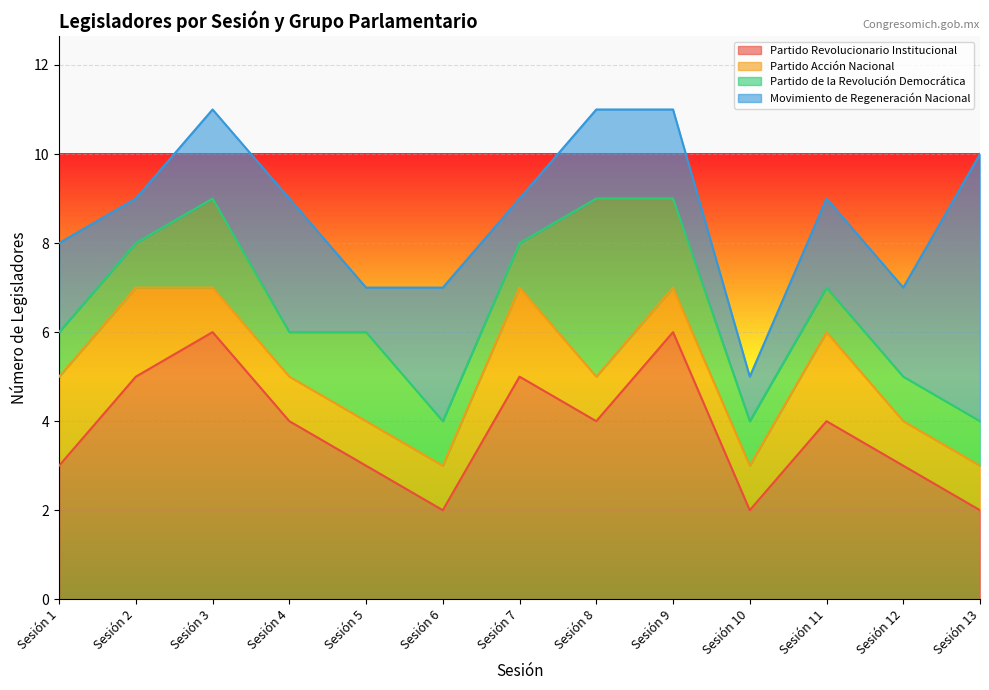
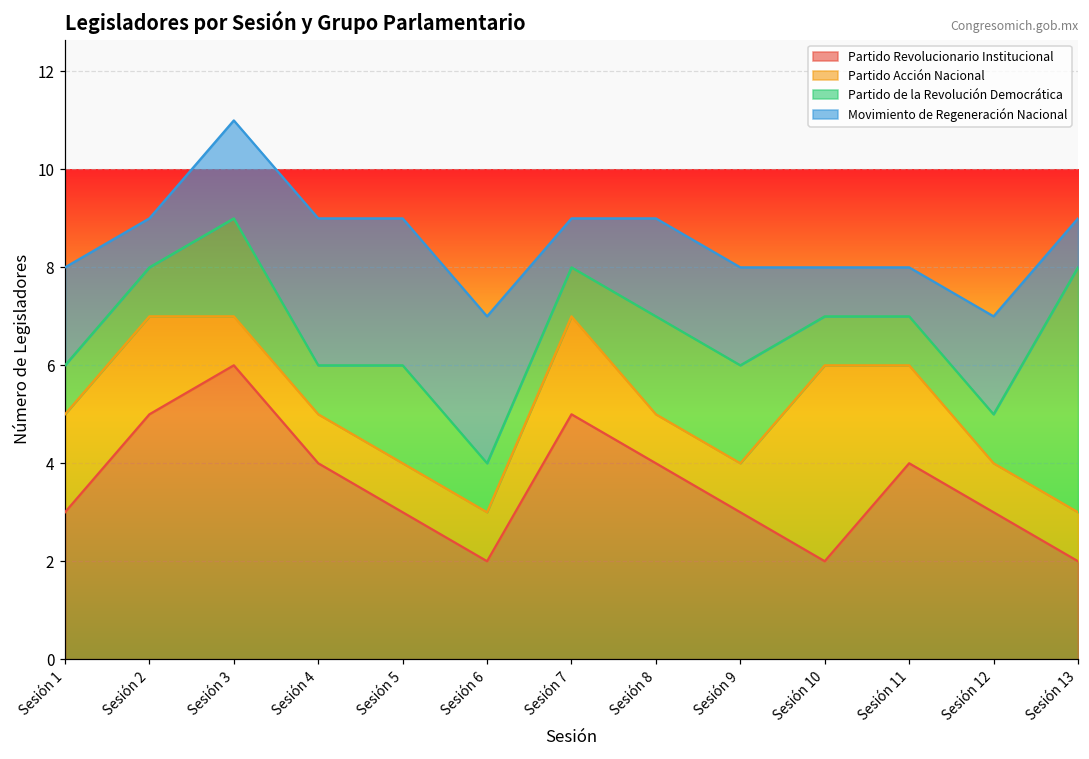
  {
    "Partido Revolucionario Institucional": {
      "Sesión 1": 3,
      "Sesión 2": 5,
      "Sesión 3": 6,
      "Sesión 4": 4,
      "Sesión 5": 3,
      "Sesión 6": 2,
      "Sesión 7": 5,
      "Sesión 8": 4,
-     "Sesión 9": 6,
+     "Sesión 9": 3,
      "Sesión 10": 2,
      "Sesión 11": 4,
      "Sesión 12": 3,
      "Sesión 13": 2
    },
    "Partido Acción Nacional": {
      "Sesión 1": 5,
      "Sesión 2": 7,
      "Sesión 3": 7,
      "Sesión 4": 5,
      "Sesión 5": 4,
      "Sesión 6": 3,
      "Sesión 7": 7,
      "Sesión 8": 5,
-     "Sesión 10": 1,
+     "Sesión 10": 4,
      "Sesión 11": 6,
      "Sesión 12": 4,
      "Sesión 13": 3
    },
    "Partido de la Revolución Democrática": {
      "Sesión 1": 1,
      "Sesión 2": 1,
      "Sesión 3": 2,
      "Sesión 4": 1,
      "Sesión 5": 2,
      "Sesión 6": 1,
      "Sesión 7": 1,
-     "Sesión 8": 4,
+     "Sesión 8": 2,
      "Sesión 9": 2,
      "Sesión 10": 1,
      "Sesión 11": 1,
      "Sesión 12": 1,
-     "Sesión 13": 1
+     "Sesión 13": 5
    },
    "Movimiento de Regeneración Nacional": {
      "Sesión 1": 2,
      "Sesión 2": 1,
      "Sesión 3": 2,
      "Sesión 4": 3,
-     "Sesión 5": 1,
+     "Sesión 5": 3,
      "Sesión 6": 3,
      "Sesión 7": 1,
      "Sesión 8": 2,
      "Sesión 9": 2,
      "Sesión 10": 1,
-     "Sesión 11": 2,
+     "Sesión 11": 1,
      "Sesión 12": 2,
-     "Sesión 13": 6
+     "Sesión 13": 1
    }
  }
